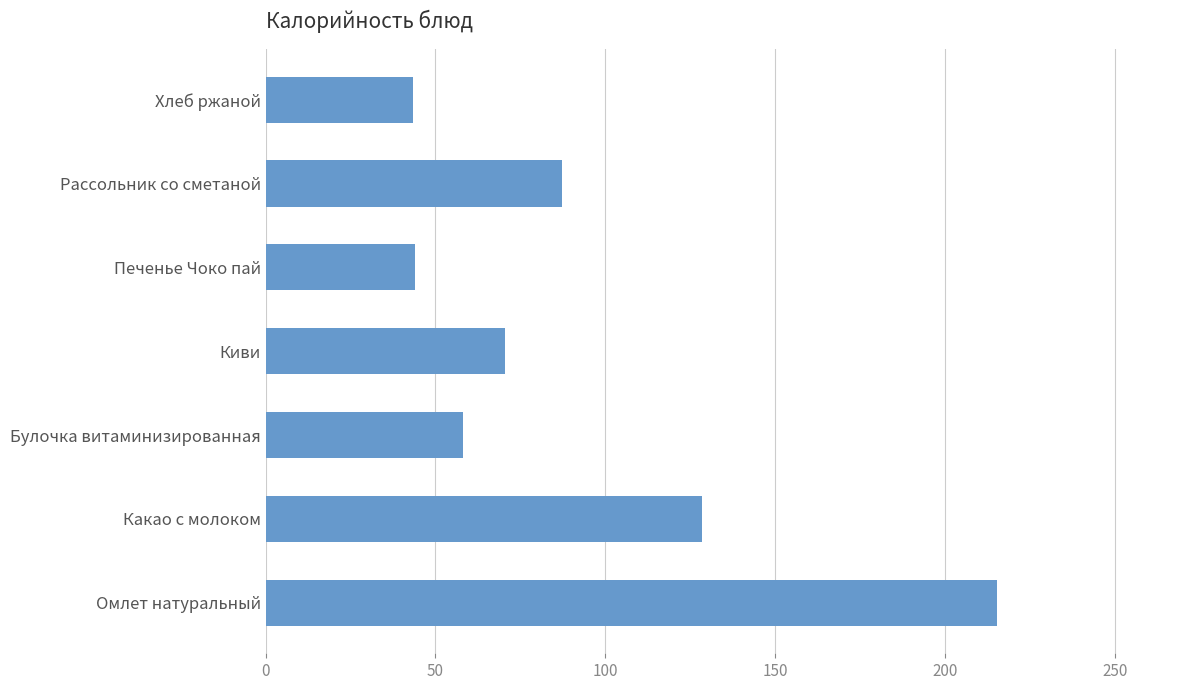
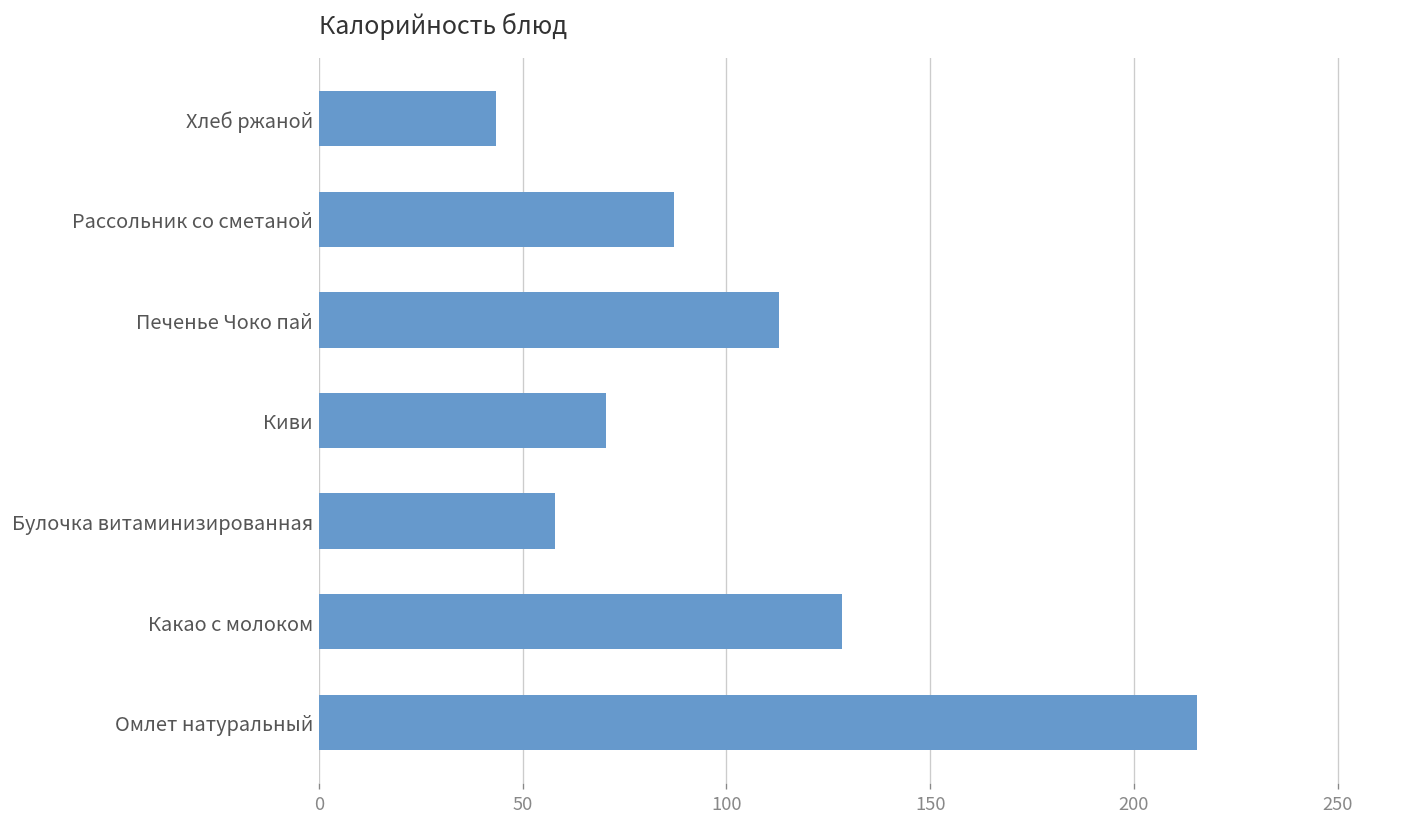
  {
    "Хлеб ржаной": 44,
    "Рассольник со сметаной": 87,
-   "Печенье Чоко пай": 44,
+   "Печенье Чоко пай": 113,
    "Киви": 71,
    "Булочка витаминизированная": 58,
    "Какао с молоком": 128,
    "Омлет натуральный": 215
  }
